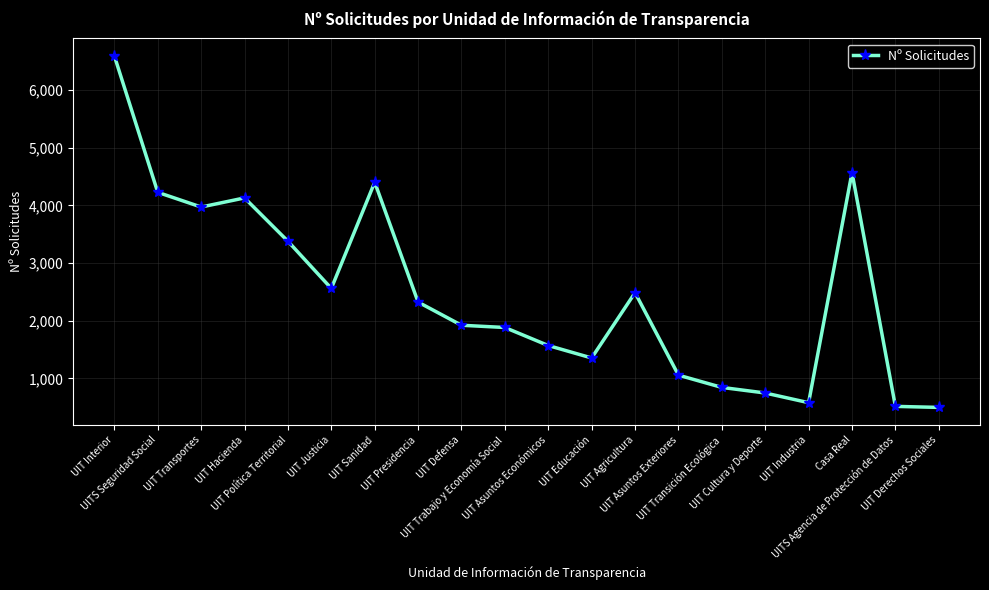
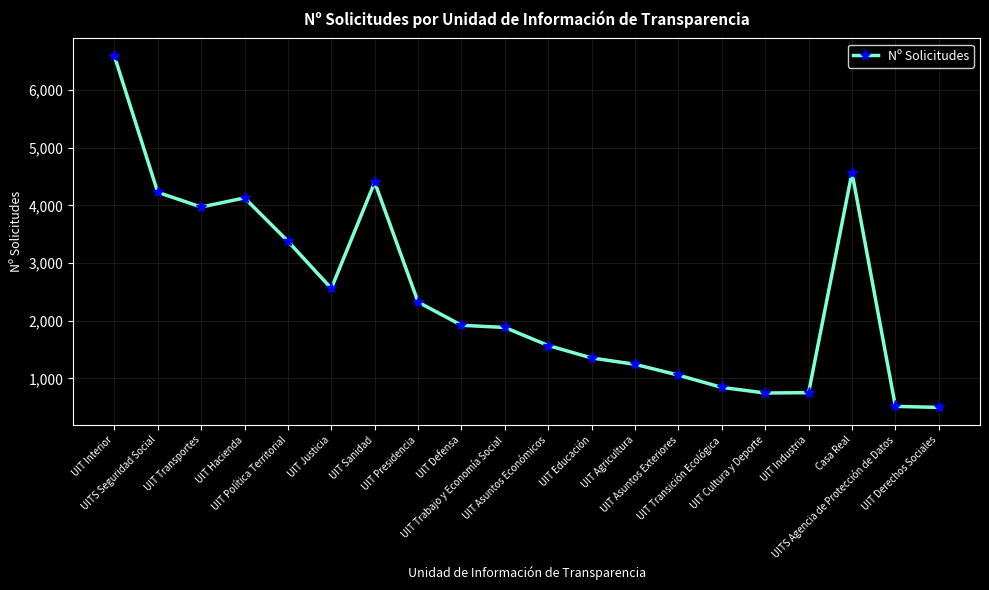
  {
    "UIT Interior": "6,600",
    "UITS Seguridad Social": "4,200",
    "UIT Transportes": "4,000",
    "UIT Hacienda": "4,100",
    "UIT Política Territorial": "3,400",
    "UIT Justicia": "2,600",
    "UIT Sanidad": "4,400",
    "UIT Presidencia": "2,300",
    "UIT Defensa": "1,900",
    "UIT Trabajo y Economía Social": "1,900",
    "UIT Asuntos Económicos": "1,600",
    "UIT Educación": "1,400",
-   "UIT Agricultura": "2,500",
+   "UIT Agricultura": "1,200",
    "UIT Asuntos Exteriores": "1,100",
    "UIT Transición Ecológica": "800",
    "UIT Cultura y Deporte": "700",
-   "UIT Industria": "600",
+   "UIT Industria": "800",
    "Casa Real": "4,600",
    "UITS Agencia de Protección de Datos": "500",
    "UIT Derechos Sociales": "500"
  }
